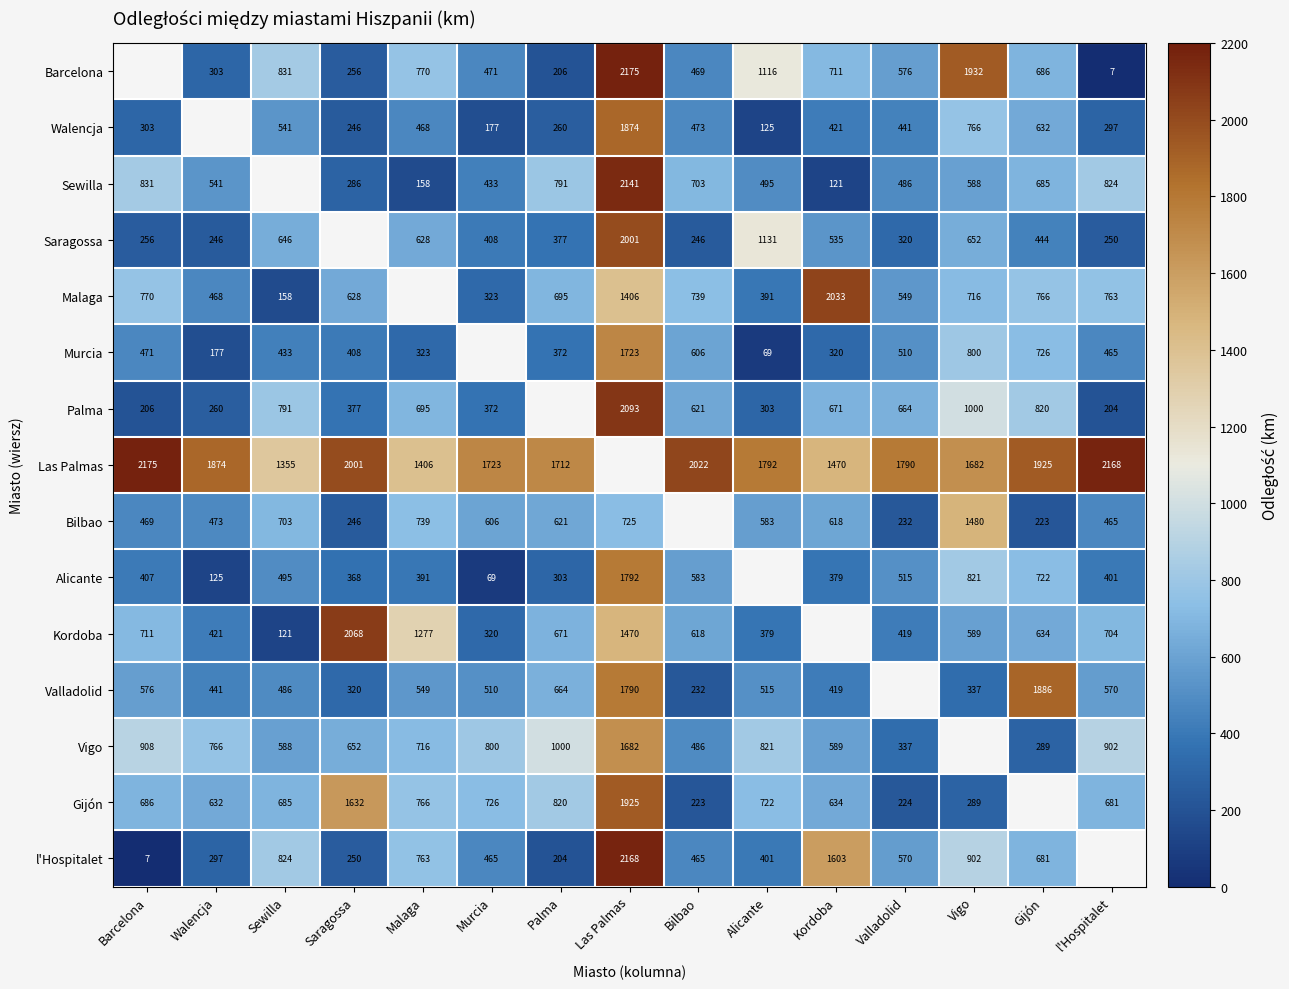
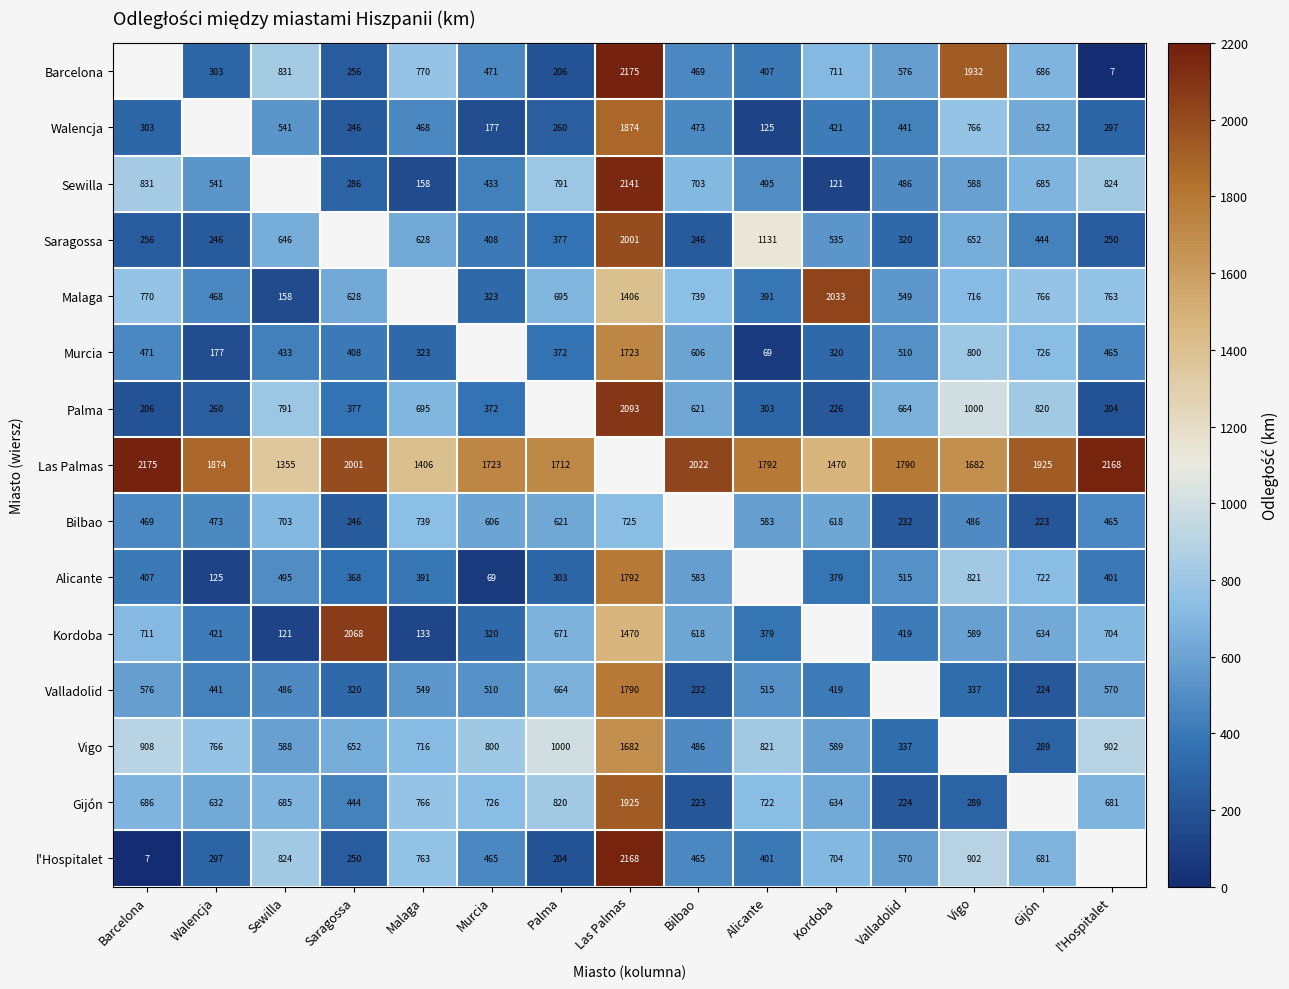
  {
    "Barcelona": {
      "Walencja": 303,
      "Sewilla": 831,
      "Saragossa": 256,
      "Malaga": 770,
      "Murcia": 471,
      "Palma": 206,
      "Las Palmas": 2175,
      "Bilbao": 469,
-     "Alicante": 1116,
+     "Alicante": 407,
      "Kordoba": 711,
      "Valladolid": 576,
      "Vigo": 1932,
      "Gijón": 686,
      "l'Hospitalet": 7
    },
    "Palma": {
      "Barcelona": 206,
      "Walencja": 260,
      "Sewilla": 791,
      "Saragossa": 377,
      "Malaga": 695,
      "Murcia": 372,
      "Las Palmas": 2093,
      "Bilbao": 621,
      "Alicante": 303,
-     "Kordoba": 671,
+     "Kordoba": 226,
      "Valladolid": 664,
      "Vigo": 1000,
      "Gijón": 820,
      "l'Hospitalet": 204
    },
    "Bilbao": {
      "Barcelona": 469,
      "Walencja": 473,
      "Sewilla": 703,
      "Saragossa": 246,
      "Malaga": 739,
      "Murcia": 606,
      "Palma": 621,
      "Las Palmas": 725,
      "Alicante": 583,
      "Kordoba": 618,
      "Valladolid": 232,
-     "Vigo": 1480,
+     "Vigo": 486,
      "Gijón": 223,
      "l'Hospitalet": 465
    },
    "Kordoba": {
      "Barcelona": 711,
      "Walencja": 421,
      "Sewilla": 121,
      "Saragossa": 2068,
-     "Malaga": 1277,
+     "Malaga": 133,
      "Murcia": 320,
      "Palma": 671,
      "Las Palmas": 1470,
      "Bilbao": 618,
      "Alicante": 379,
      "Valladolid": 419,
      "Vigo": 589,
      "Gijón": 634,
      "l'Hospitalet": 704
    },
    "Valladolid": {
      "Barcelona": 576,
      "Walencja": 441,
      "Sewilla": 486,
      "Saragossa": 320,
      "Malaga": 549,
      "Murcia": 510,
      "Palma": 664,
      "Las Palmas": 1790,
      "Bilbao": 232,
      "Alicante": 515,
      "Kordoba": 419,
      "Vigo": 337,
-     "Gijón": 1886,
+     "Gijón": 224,
      "l'Hospitalet": 570
    },
    "Gijón": {
      "Barcelona": 686,
      "Walencja": 632,
      "Sewilla": 685,
-     "Saragossa": 1632,
+     "Saragossa": 444,
      "Malaga": 766,
      "Murcia": 726,
      "Palma": 820,
      "Las Palmas": 1925,
      "Bilbao": 223,
      "Alicante": 722,
      "Kordoba": 634,
      "Valladolid": 224,
      "Vigo": 289,
      "l'Hospitalet": 681
    },
    "l'Hospitalet": {
      "Barcelona": 7,
      "Walencja": 297,
      "Sewilla": 824,
      "Saragossa": 250,
      "Malaga": 763,
      "Murcia": 465,
      "Palma": 204,
      "Las Palmas": 2168,
      "Bilbao": 465,
      "Alicante": 401,
-     "Kordoba": 1603,
+     "Kordoba": 704,
      "Valladolid": 570,
      "Vigo": 902,
      "Gijón": 681
    }
  }
